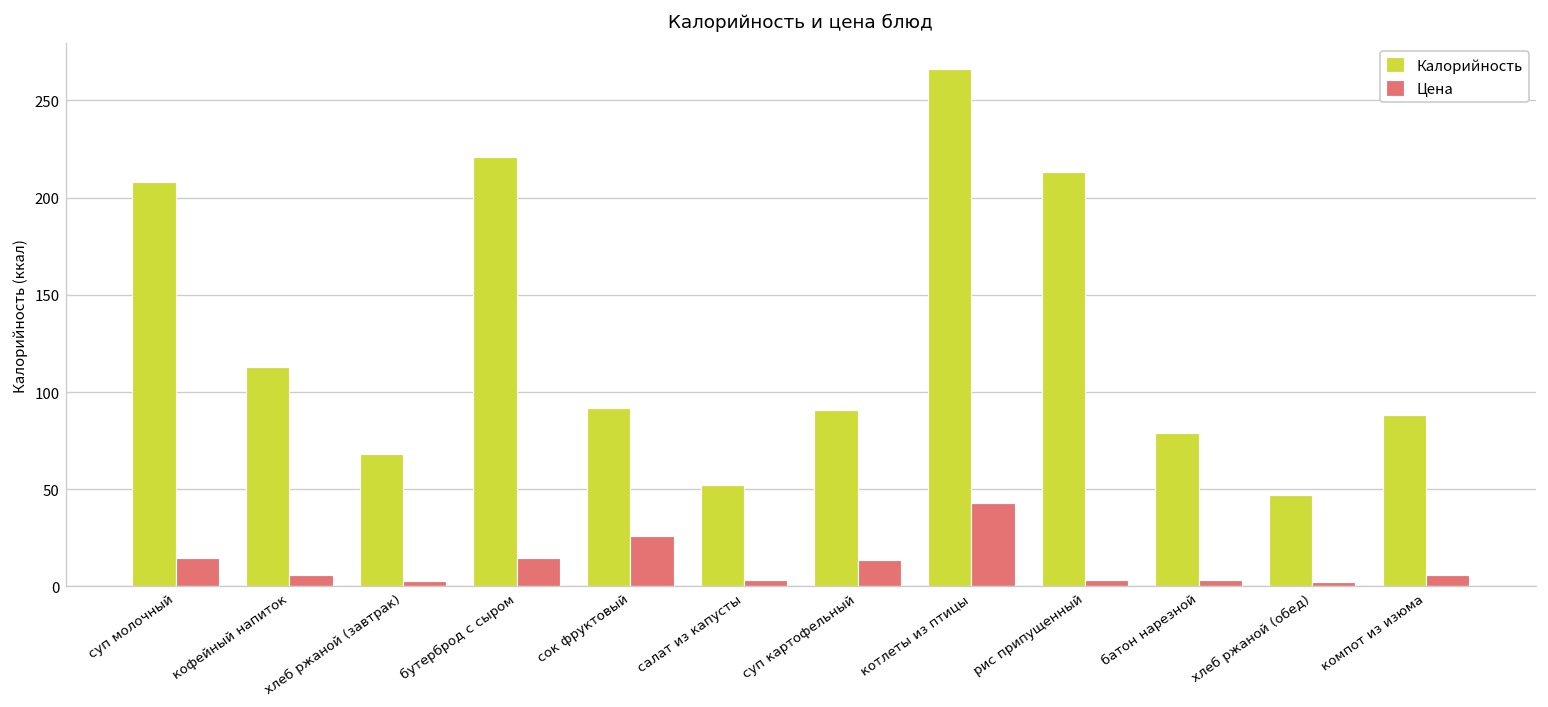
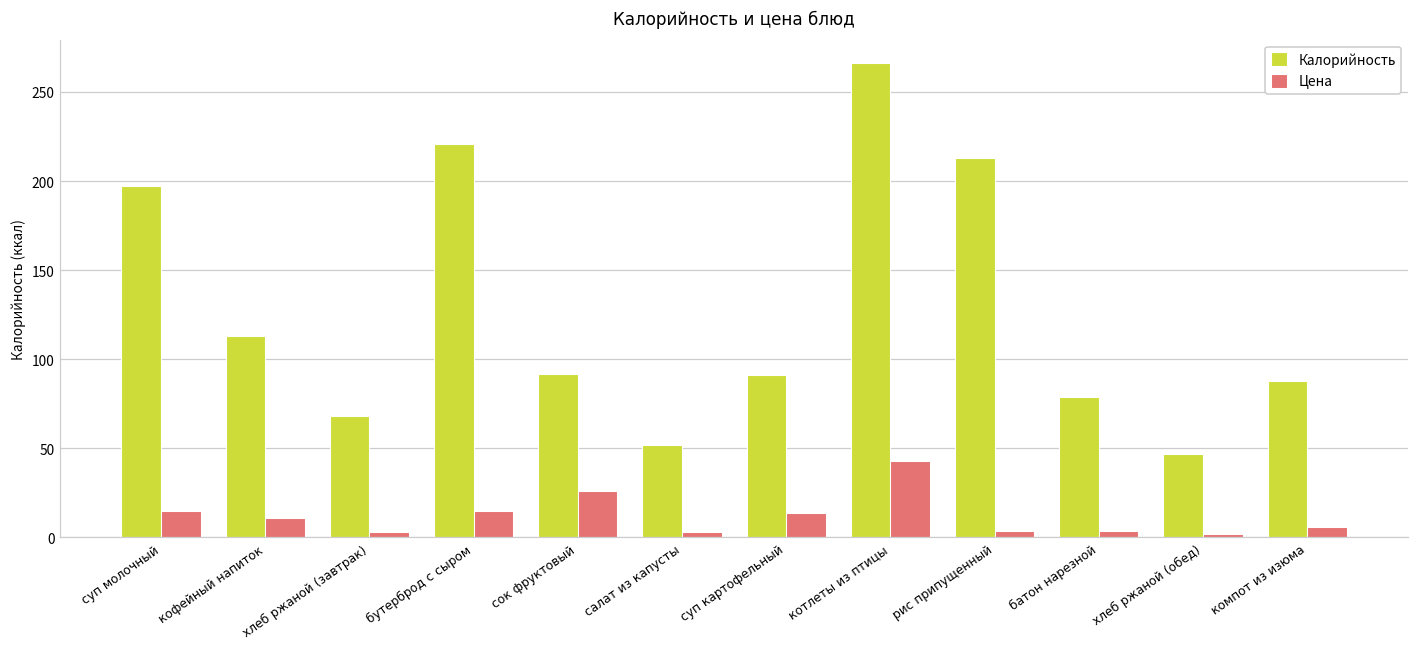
  {
    "Калорийность": {
-     "суп молочный": 208,
+     "суп молочный": 197,
      "кофейный напиток": 113,
      "хлеб ржаной (завтрак)": 68,
      "бутерброд с сыром": 221,
      "сок фруктовый": 92,
      "салат из капусты": 52,
      "суп картофельный": 91,
      "котлеты из птицы": 266,
      "рис припущенный": 213,
      "батон нарезной": 79,
      "хлеб ржаной (обед)": 47,
      "компот из изюма": 88
    },
    "Цена": {
      "суп молочный": 15,
-     "кофейный напиток": 6,
+     "кофейный напиток": 11,
      "хлеб ржаной (завтрак)": 3,
      "бутерброд с сыром": 15,
      "сок фруктовый": 26,
      "салат из капусты": 3,
      "суп картофельный": 14,
      "котлеты из птицы": 43,
      "рис припущенный": 4,
      "батон нарезной": 3,
      "хлеб ржаной (обед)": 2,
      "компот из изюма": 6
    }
  }
